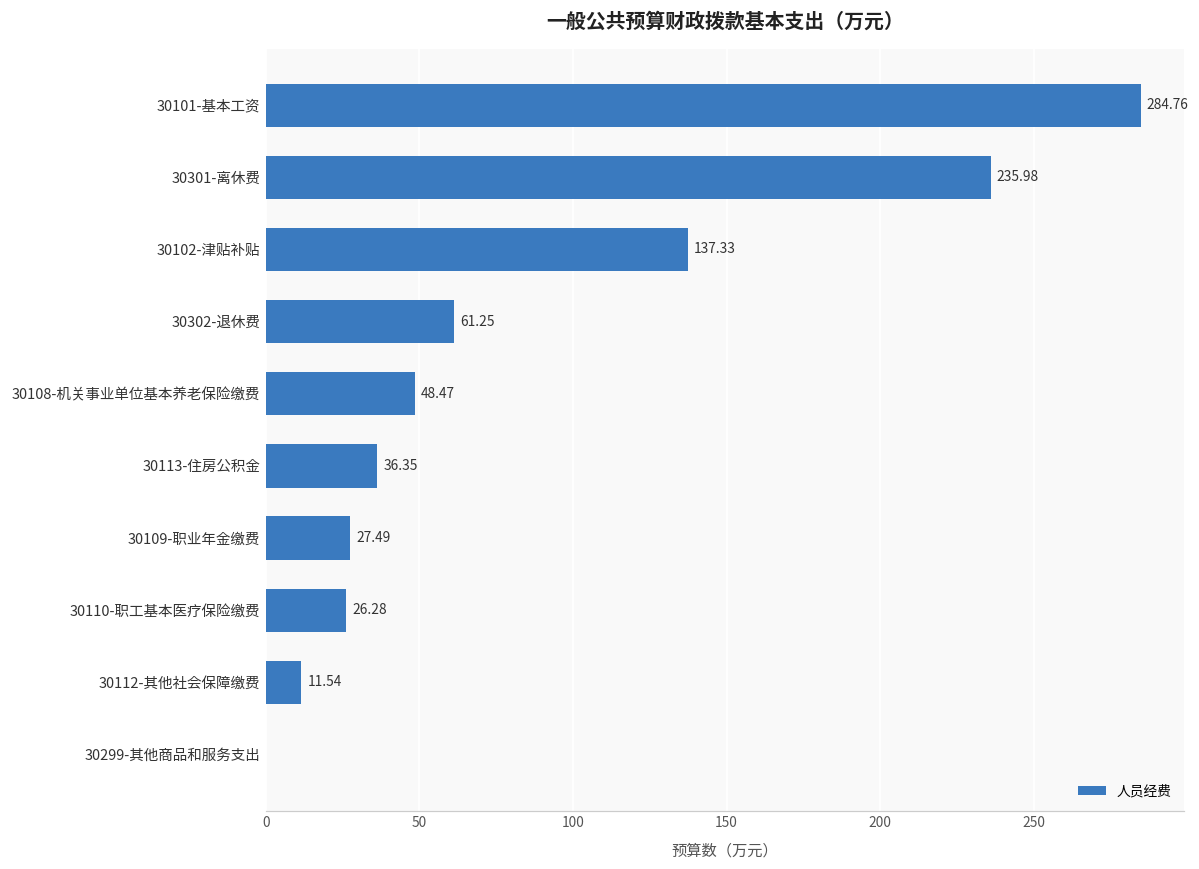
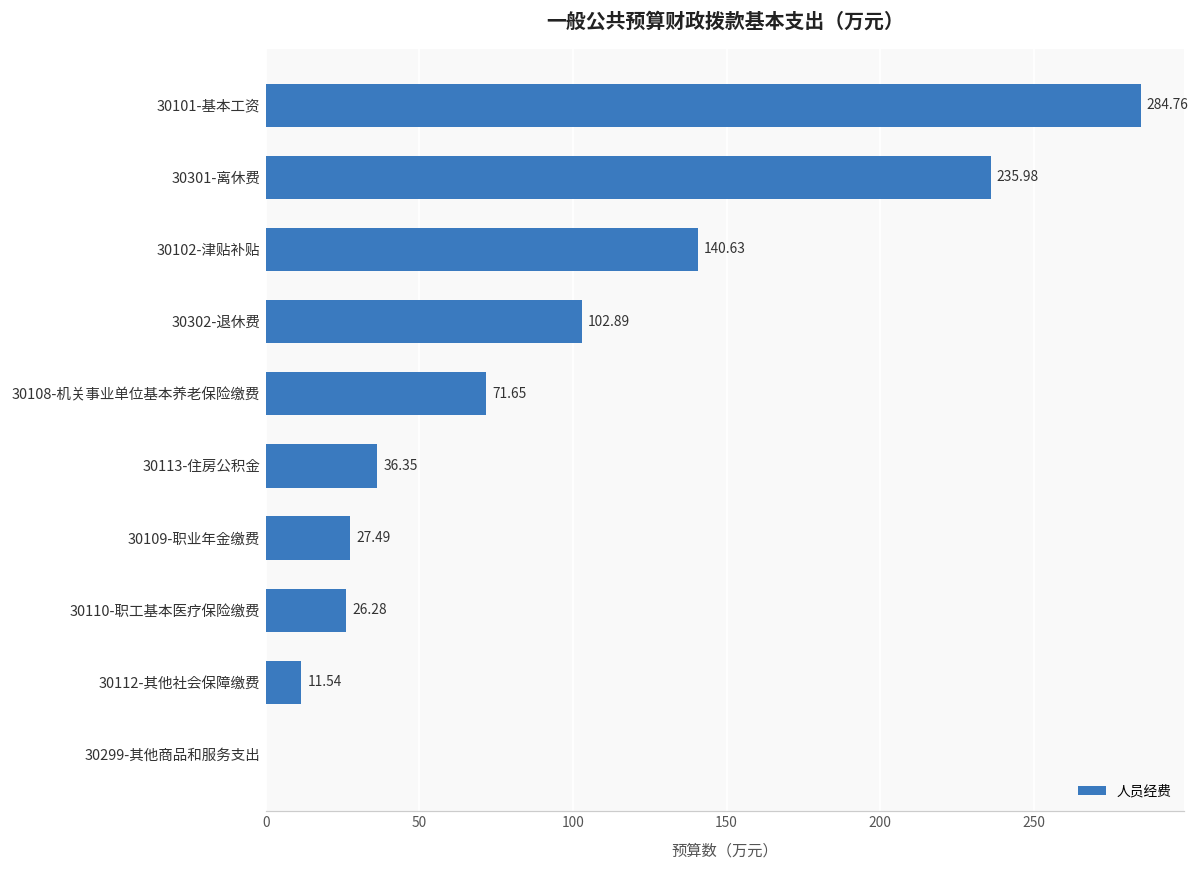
  {
    "30101-基本工资": 284.76,
    "30301-离休费": 235.98,
-   "30102-津贴补贴": 137.33,
-   "30302-退休费": 61.25,
-   "30108-机关事业单位基本养老保险缴费": 48.47,
+   "30102-津贴补贴": 140.63,
+   "30302-退休费": 102.89,
+   "30108-机关事业单位基本养老保险缴费": 71.65,
    "30113-住房公积金": 36.35,
    "30109-职业年金缴费": 27.49,
    "30110-职工基本医疗保险缴费": 26.28,
    "30112-其他社会保障缴费": 11.54
  }
